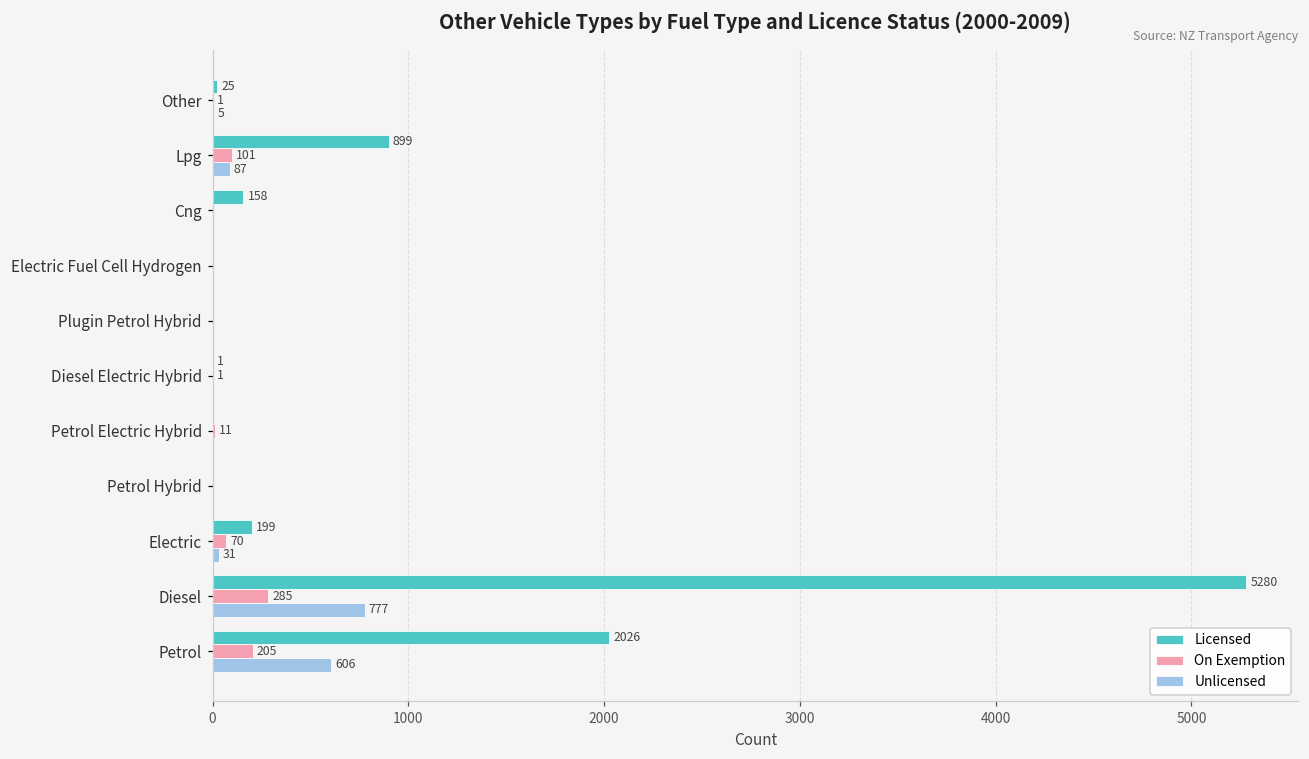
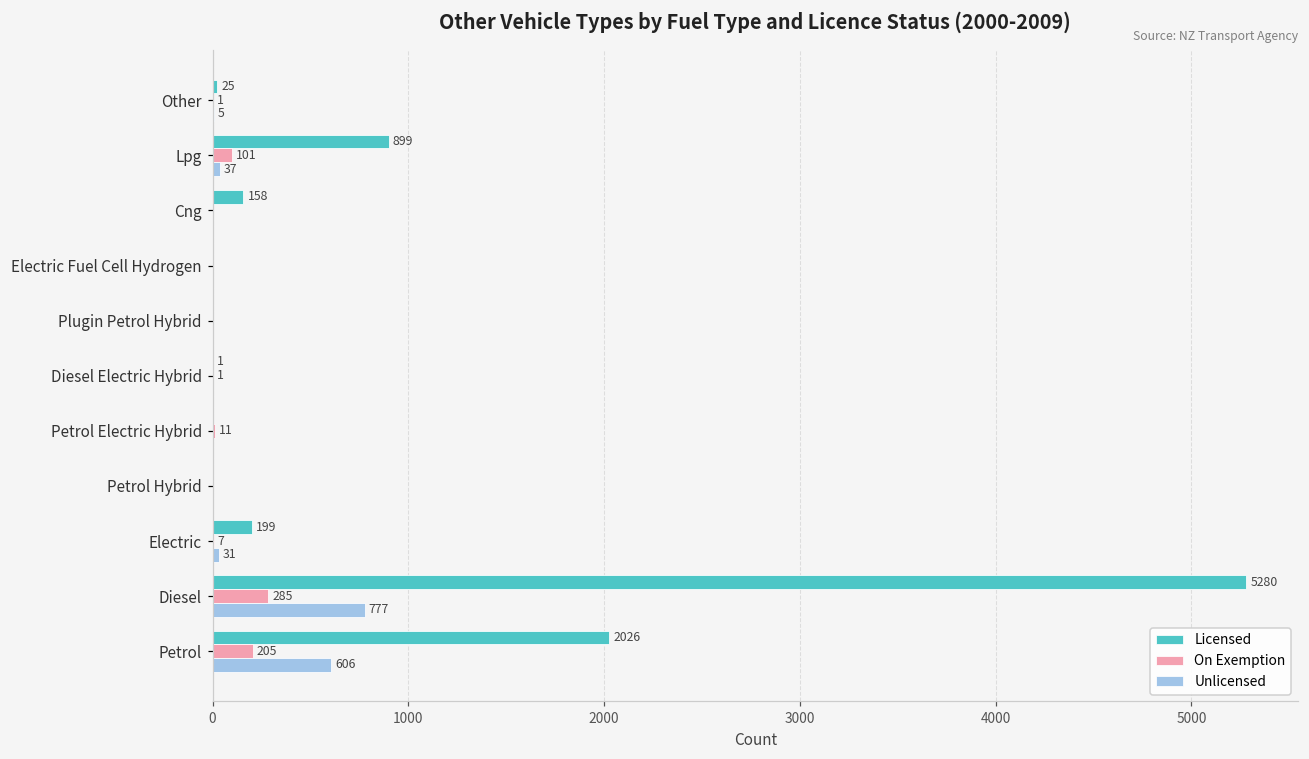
  {
    "Licensed": {
      "Other": 25,
      "Lpg": 899,
      "Cng": 158,
      "Diesel Electric Hybrid": 1,
      "Electric": 199,
      "Diesel": 5280,
      "Petrol": 2026
    },
    "On Exemption": {
      "Other": 1,
      "Lpg": 101,
      "Diesel Electric Hybrid": 1,
      "Petrol Electric Hybrid": 11,
-     "Electric": 70,
+     "Electric": 7,
      "Diesel": 285,
      "Petrol": 205
    },
    "Unlicensed": {
      "Other": 5,
-     "Lpg": 87,
+     "Lpg": 37,
      "Electric": 31,
      "Diesel": 777,
      "Petrol": 606
    }
  }
